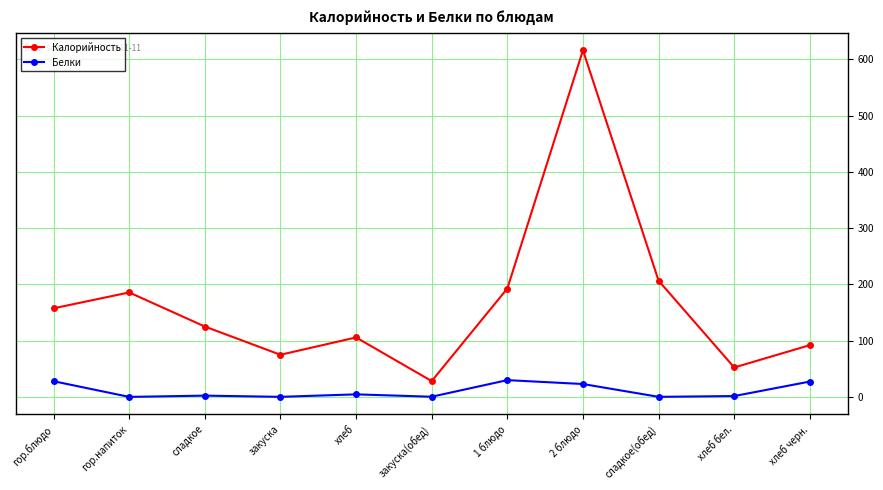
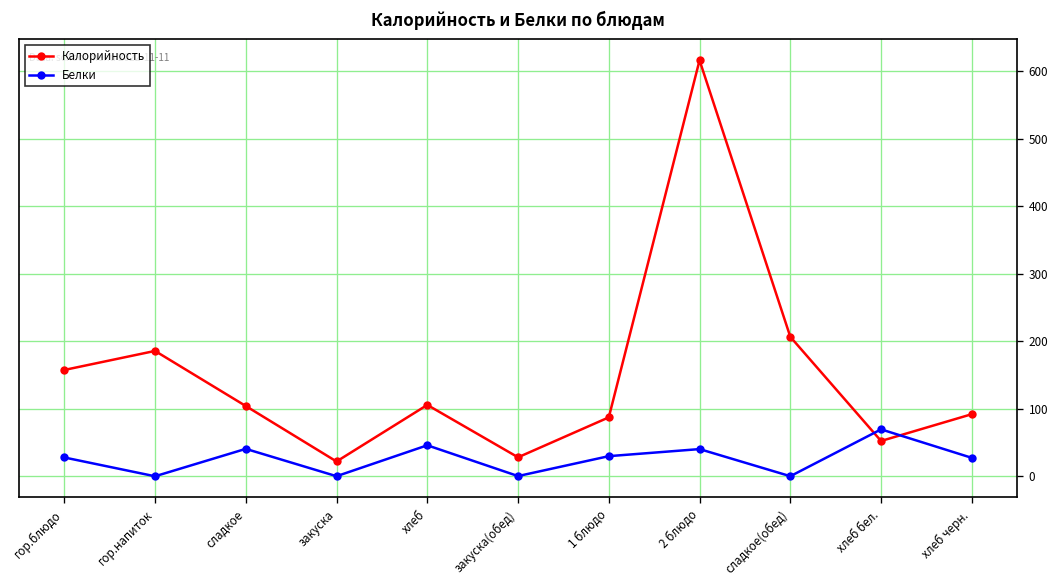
  {
    "Калорийность": {
      "гор.блюдо": 160,
      "гор.напиток": 190,
-     "сладкое": 130,
-     "закуска": 70,
+     "сладкое": 100,
+     "закуска": 20,
      "хлеб": 110,
      "закуска(обед)": 30,
-     "1 блюдо": 190,
+     "1 блюдо": 90,
      "2 блюдо": 620,
      "сладкое(обед)": 210,
      "хлеб бел.": 50,
      "хлеб черн.": 90
    },
    "Белки": {
      "гор.блюдо": 30,
      "гор.напиток": 0,
-     "сладкое": 0,
+     "сладкое": 40,
      "закуска": 0,
-     "хлеб": 0,
+     "хлеб": 50,
      "закуска(обед)": 0,
      "1 блюдо": 30,
-     "2 блюдо": 20,
+     "2 блюдо": 40,
      "сладкое(обед)": 0,
-     "хлеб бел.": 0,
+     "хлеб бел.": 70,
      "хлеб черн.": 30
    }
  }
